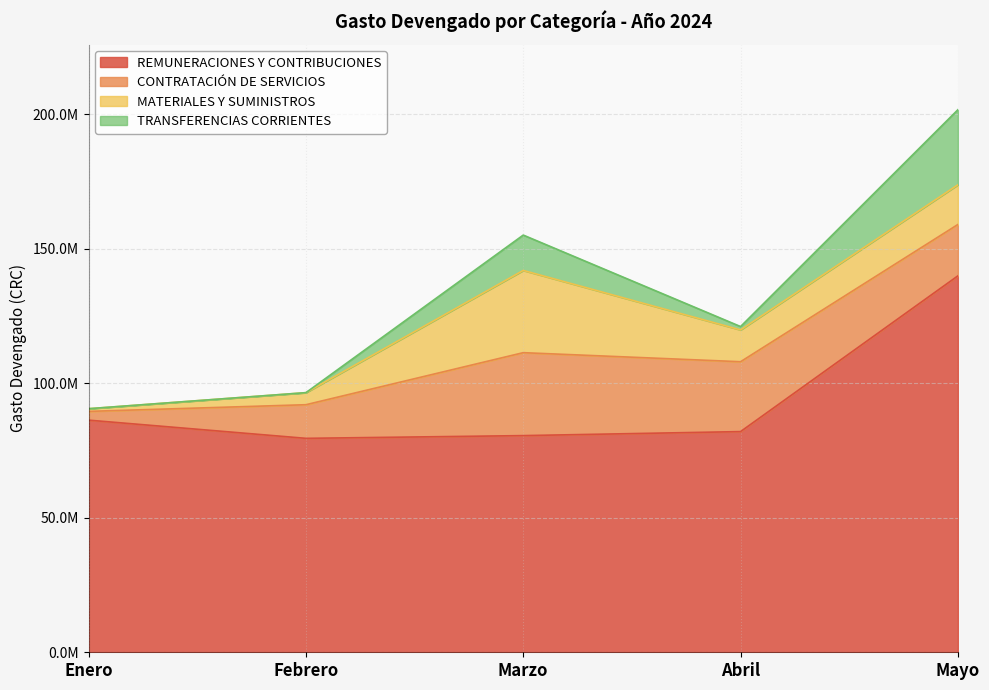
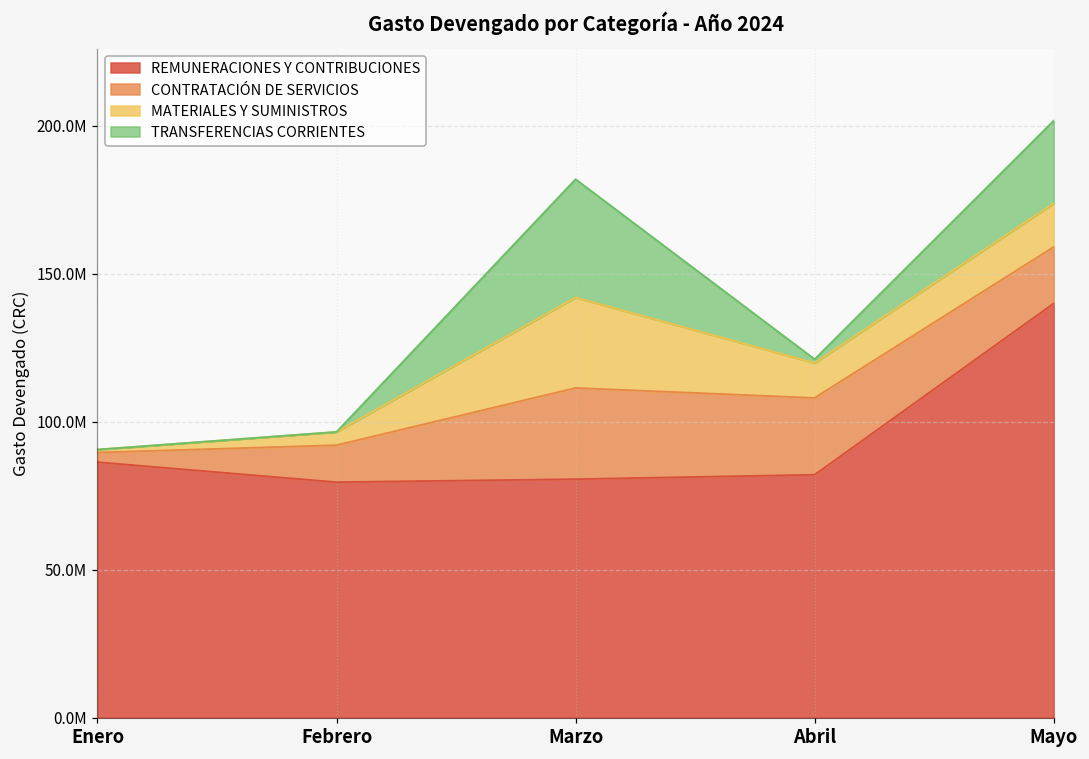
  {
    "TRANSFERENCIAS CORRIENTES": {
-     "Marzo": 13000000,
+     "Marzo": 40000000,
      "Abril": 1000000,
      "Mayo": 28000000
    }
  }
